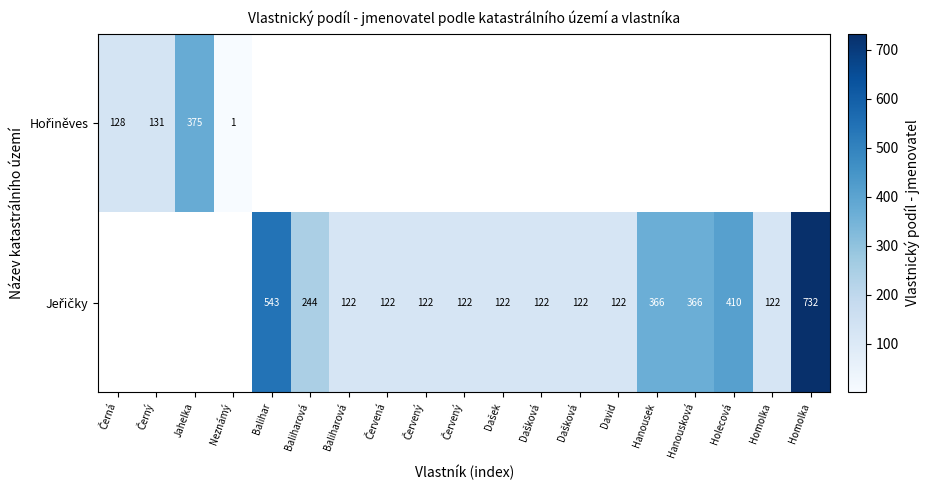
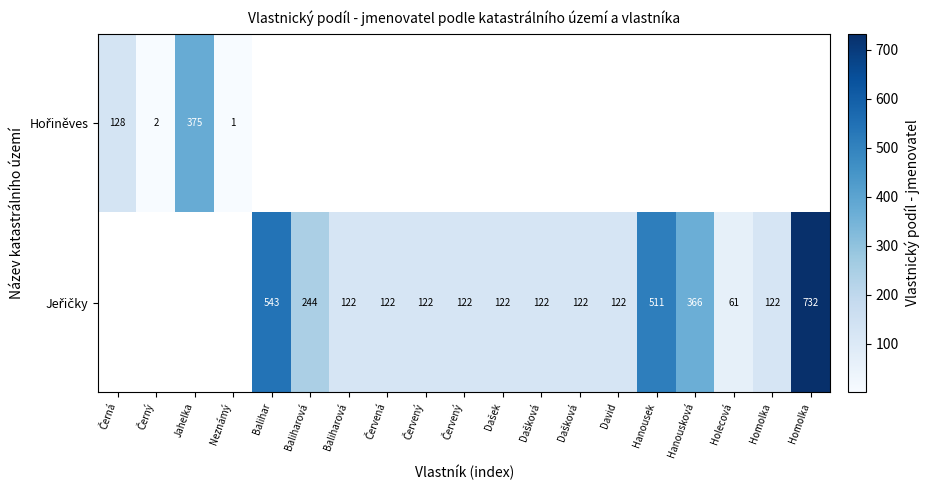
  {
    "Hořiněves": {
      "Černá": 128,
-     "Černý": 131,
+     "Černý": 2,
      "Jahelka": 375,
      "Neznámý": 1
    },
    "Jeřičky": {
      "Balihar": 543,
      "Červená": 122,
      "Dašek": 122,
      "David": 122,
-     "Hanousek": 366,
+     "Hanousek": 511,
      "Hanousková": 366,
-     "Holecová": 410
+     "Holecová": 61
    }
  }
